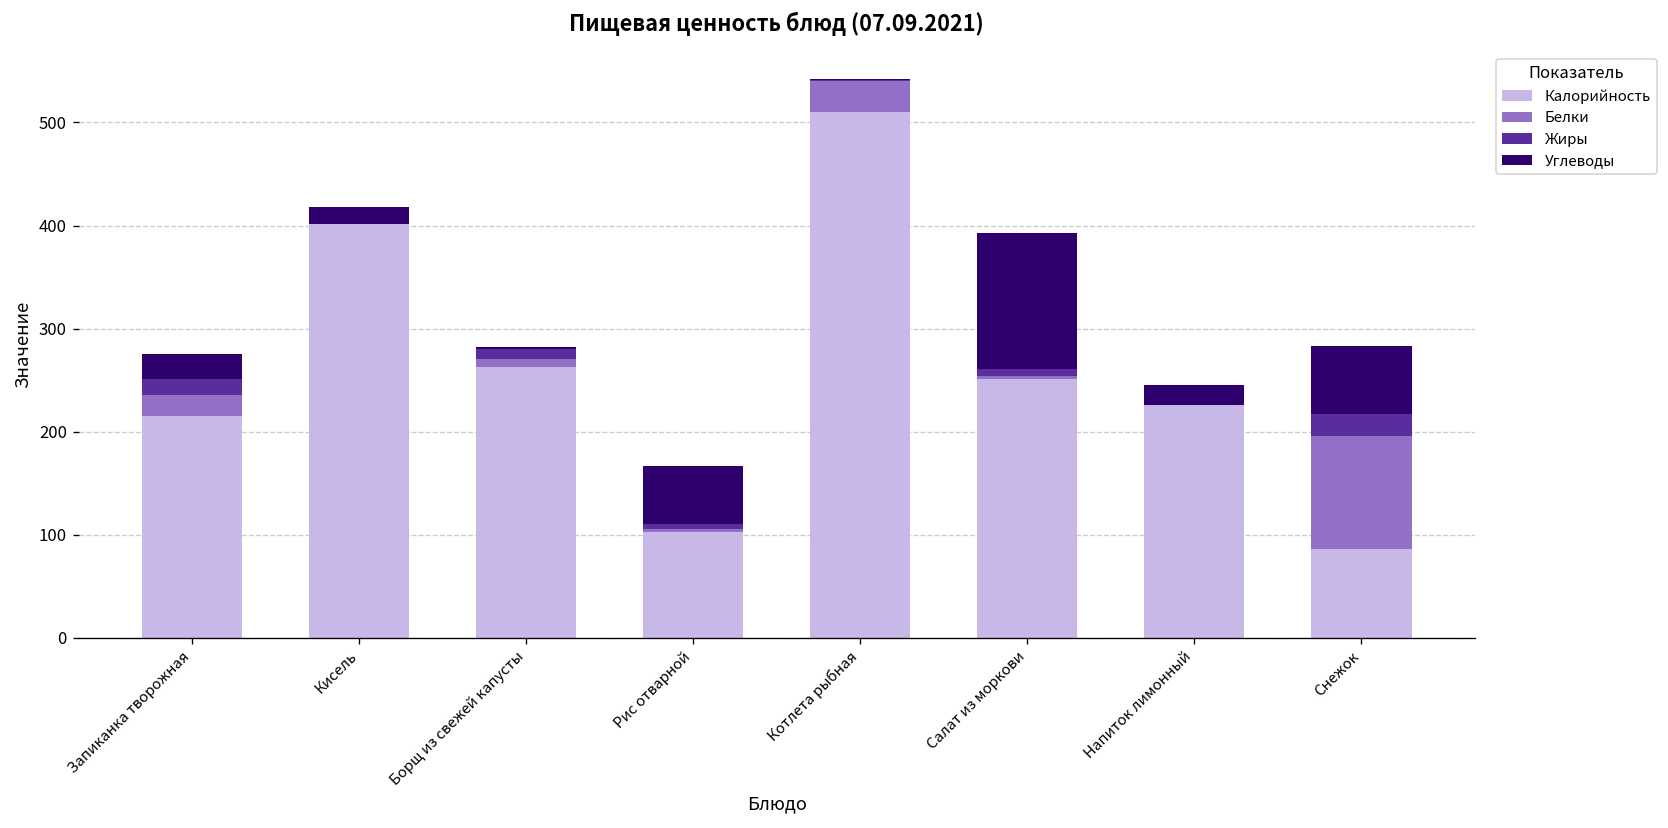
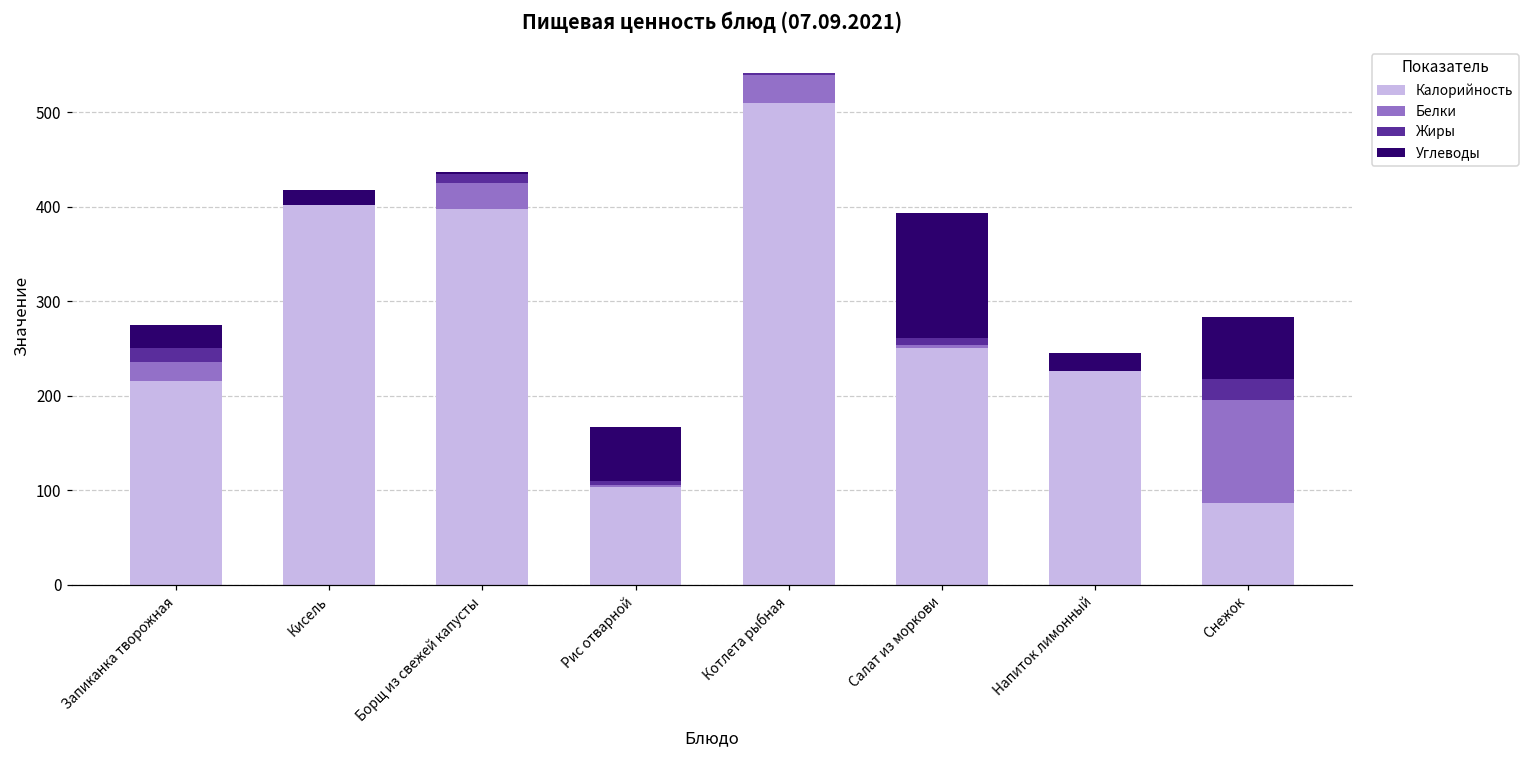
  {
    "Калорийность": {
      "Запиканка творожная": 220,
      "Кисель": 400,
-     "Борщ из свежей капусты": 260,
+     "Борщ из свежей капусты": 400,
      "Рис отварной": 100,
      "Котлета рыбная": 510,
      "Салат из моркови": 250,
      "Напиток лимонный": 230,
      "Снежок": 90
    },
    "Белки": {
      "Запиканка творожная": 20,
      "Кисель": 0,
-     "Борщ из свежей капусты": 10,
+     "Борщ из свежей капусты": 30,
      "Котлета рыбная": 30,
      "Салат из моркови": 0,
      "Снежок": 110
    },
    "Жиры": {
      "Запиканка творожная": 20,
      "Кисель": 0,
      "Борщ из свежей капусты": 10,
      "Рис отварной": 10,
      "Салат из моркови": 10,
      "Напиток лимонный": 0,
      "Снежок": 20
    },
    "Углеводы": {
      "Запиканка творожная": 20,
      "Кисель": 20,
      "Рис отварной": 60,
      "Салат из моркови": 130,
      "Напиток лимонный": 20,
      "Снежок": 70
    }
  }
